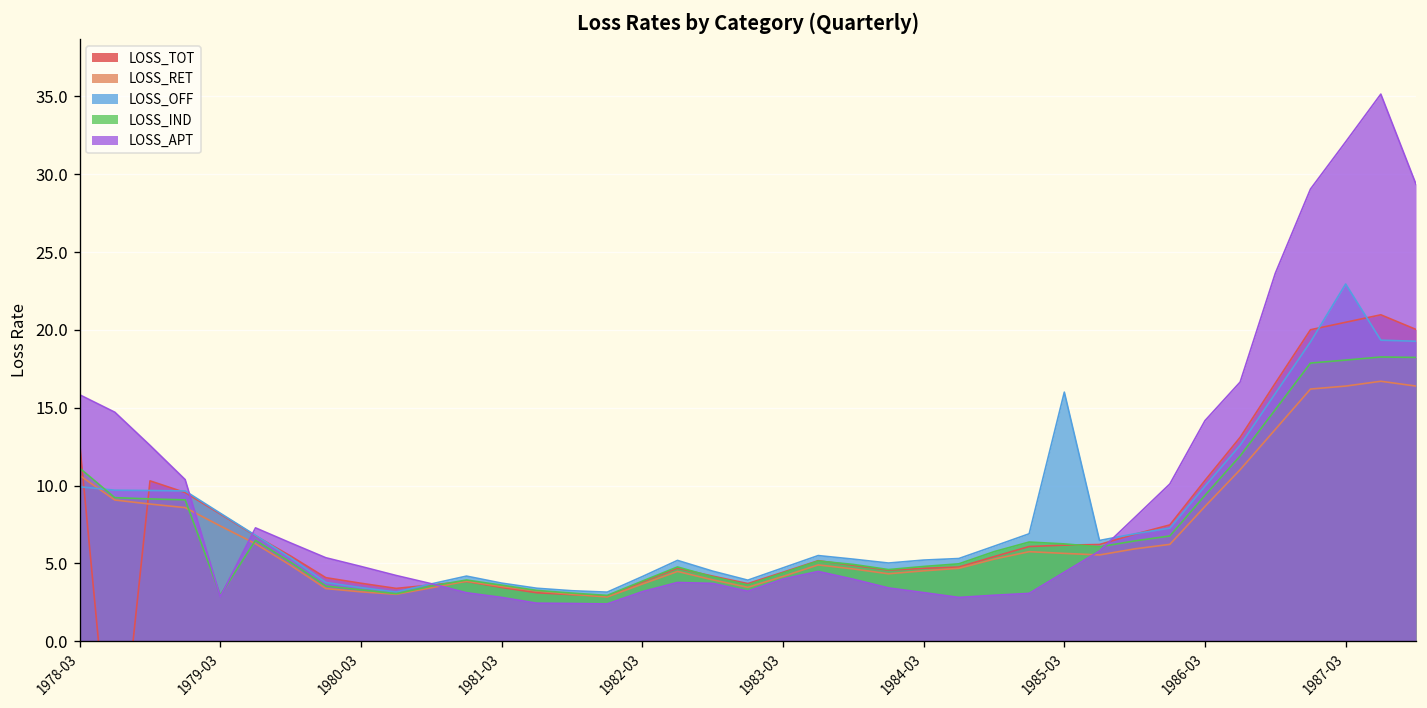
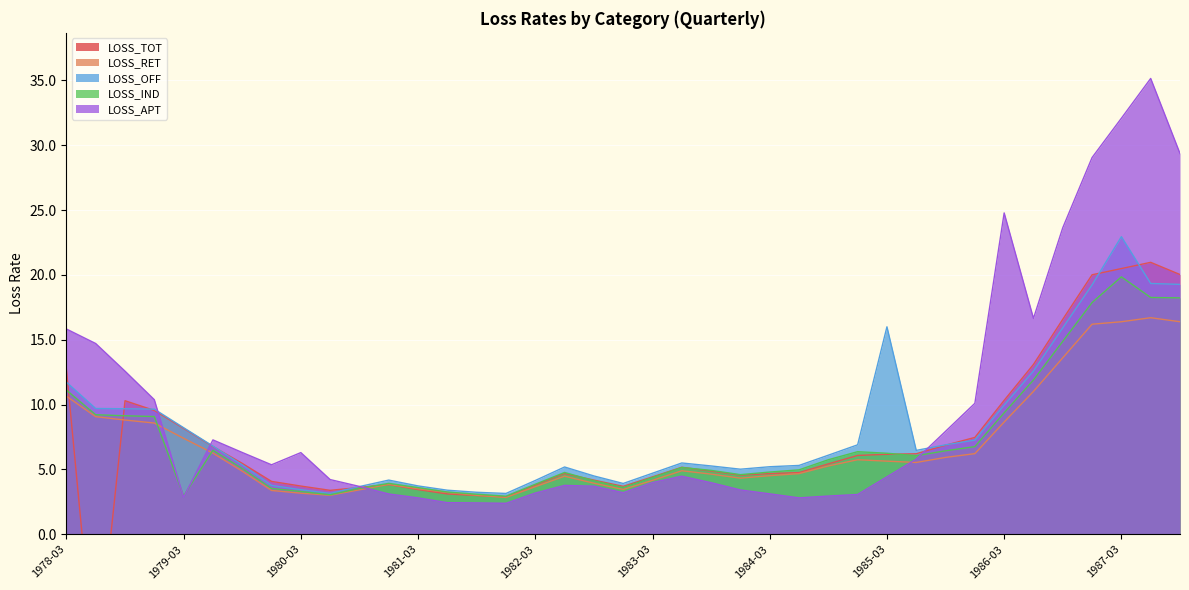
  {
    "LOSS_OFF": {
-     "1978-03": 9.9,
+     "1978-03": 11.7,
      "1982-03": 4.2,
      "1983-03": 4.7,
      "1984-03": 5.2,
      "1985-03": 16.0,
      "1986-03": 10.0,
      "1987-03": 23.0
    },
    "LOSS_IND": {
      "1978-03": 11.1,
      "1986-03": 9.4,
-     "1987-03": 18.1
+     "1987-03": 19.9
    },
    "LOSS_APT": {
      "1978-03": 15.8,
-     "1980-03": 4.8,
+     "1980-03": 6.3,
      "1981-03": 2.8,
      "1982-03": 3.2,
      "1984-03": 3.1,
      "1985-03": 4.4,
-     "1986-03": 14.2,
+     "1986-03": 24.8,
      "1987-03": 32.1
    }
  }
